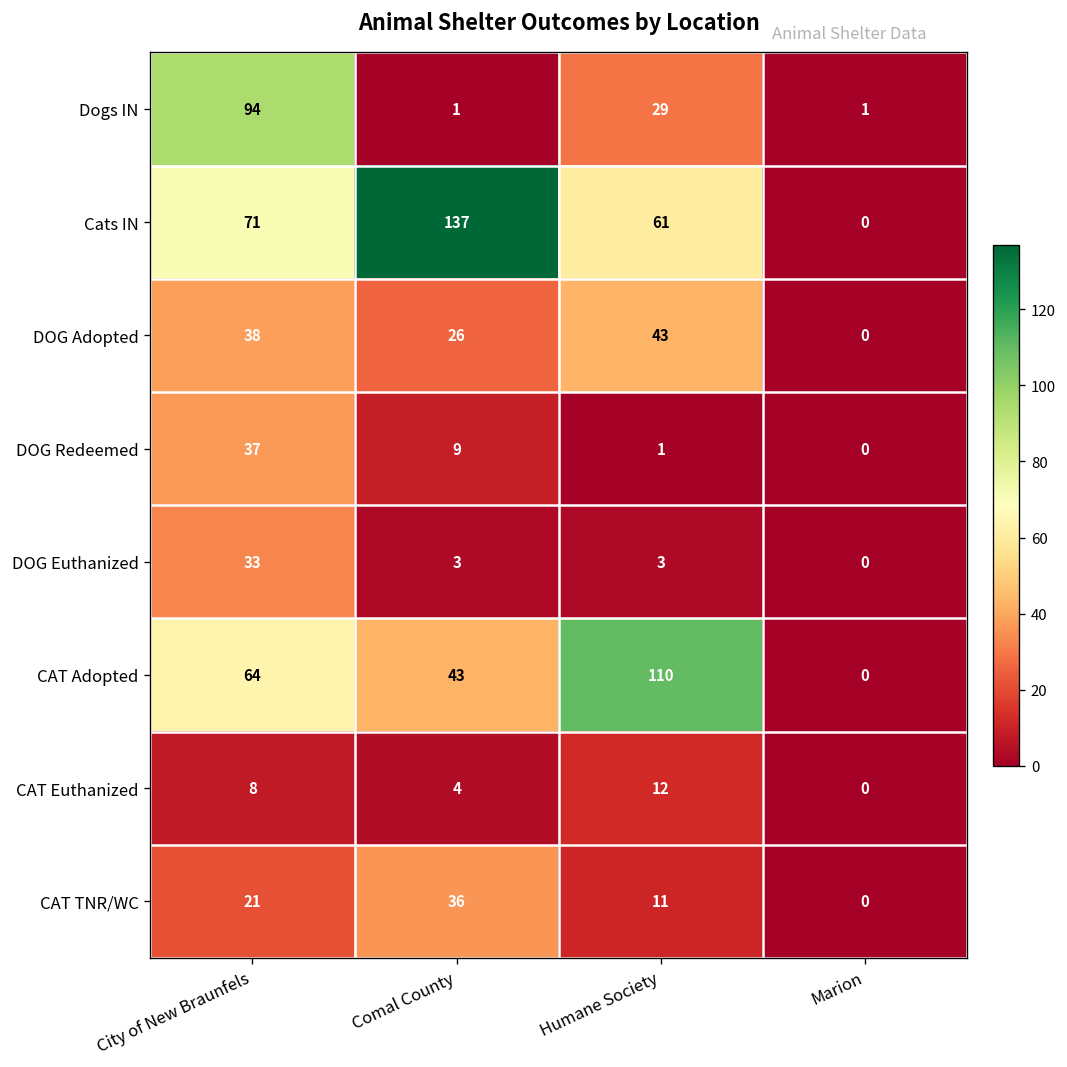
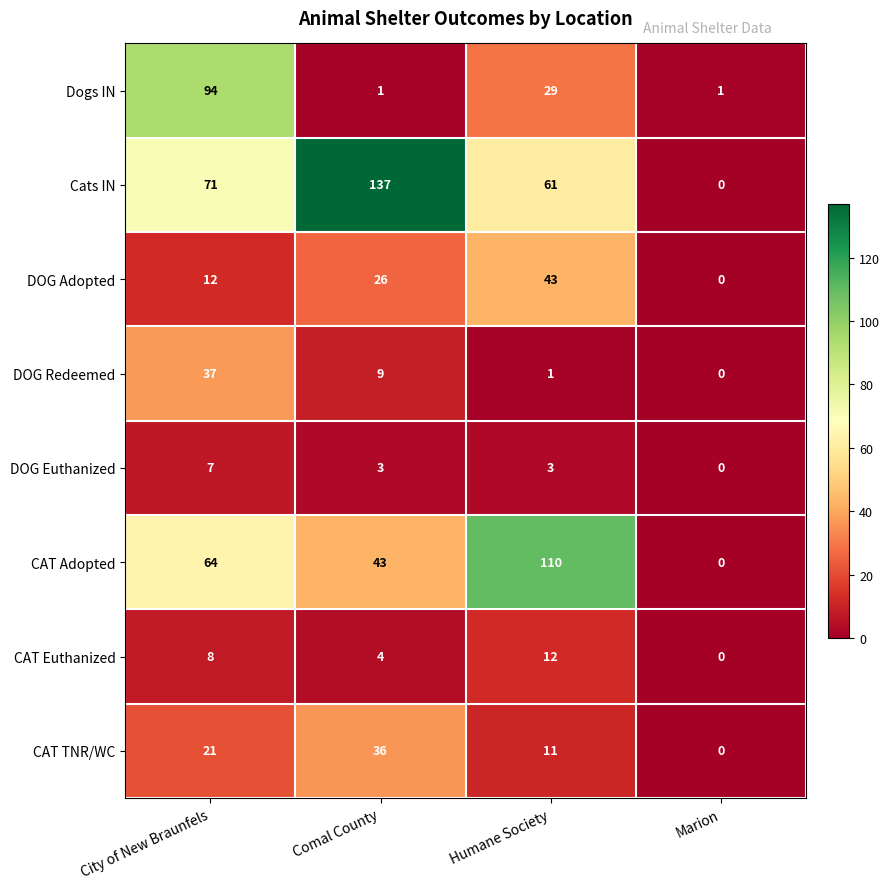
  {
    "Dogs IN": {
      "City of New Braunfels": 94,
      "Comal County": 1,
      "Humane Society": 29,
      "Marion": 1
    },
    "Cats IN": {
      "City of New Braunfels": 71,
      "Comal County": 137,
      "Humane Society": 61,
      "Marion": 0
    },
    "DOG Adopted": {
-     "City of New Braunfels": 38,
+     "City of New Braunfels": 12,
      "Comal County": 26,
      "Humane Society": 43,
      "Marion": 0
    },
    "DOG Redeemed": {
      "City of New Braunfels": 37,
      "Comal County": 9,
      "Humane Society": 1,
      "Marion": 0
    },
    "DOG Euthanized": {
-     "City of New Braunfels": 33,
+     "City of New Braunfels": 7,
      "Comal County": 3,
      "Humane Society": 3,
      "Marion": 0
    },
    "CAT Adopted": {
      "City of New Braunfels": 64,
      "Comal County": 43,
      "Humane Society": 110,
      "Marion": 0
    },
    "CAT Euthanized": {
      "City of New Braunfels": 8,
      "Comal County": 4,
      "Humane Society": 12,
      "Marion": 0
    },
    "CAT TNR/WC": {
      "City of New Braunfels": 21,
      "Comal County": 36,
      "Humane Society": 11,
      "Marion": 0
    }
  }
